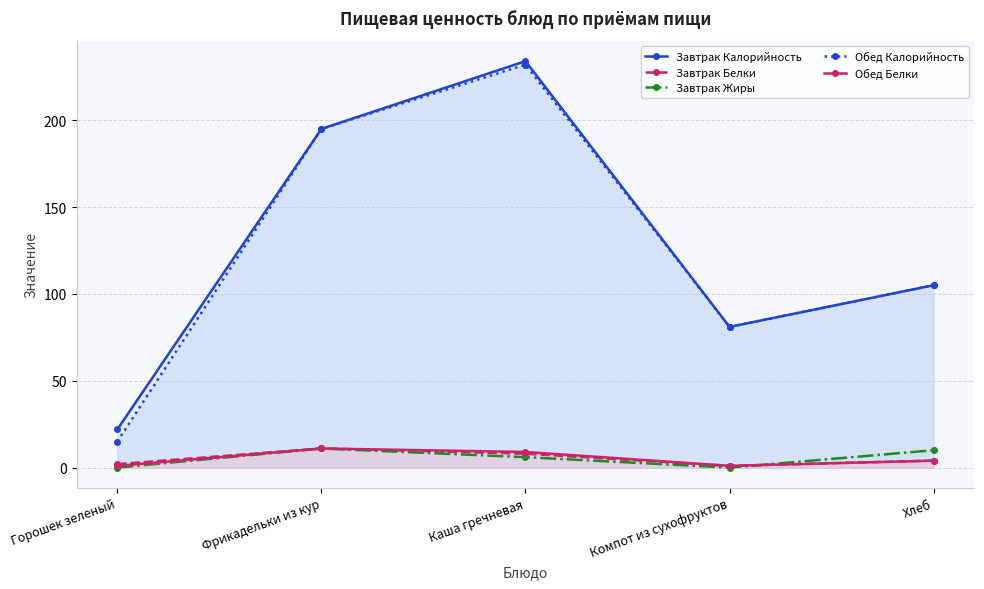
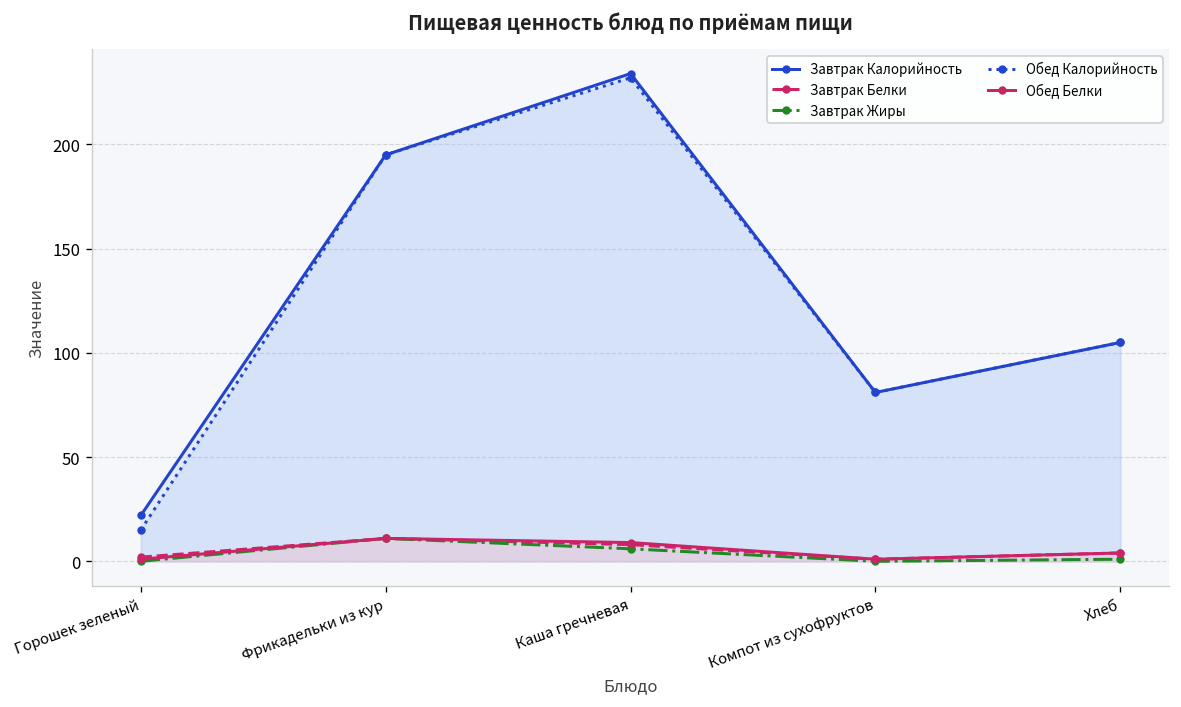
  {
    "Завтрак Жиры": {
      "Каша гречневая": 6,
-     "Хлеб": 10
+     "Хлеб": 1
    }
  }
